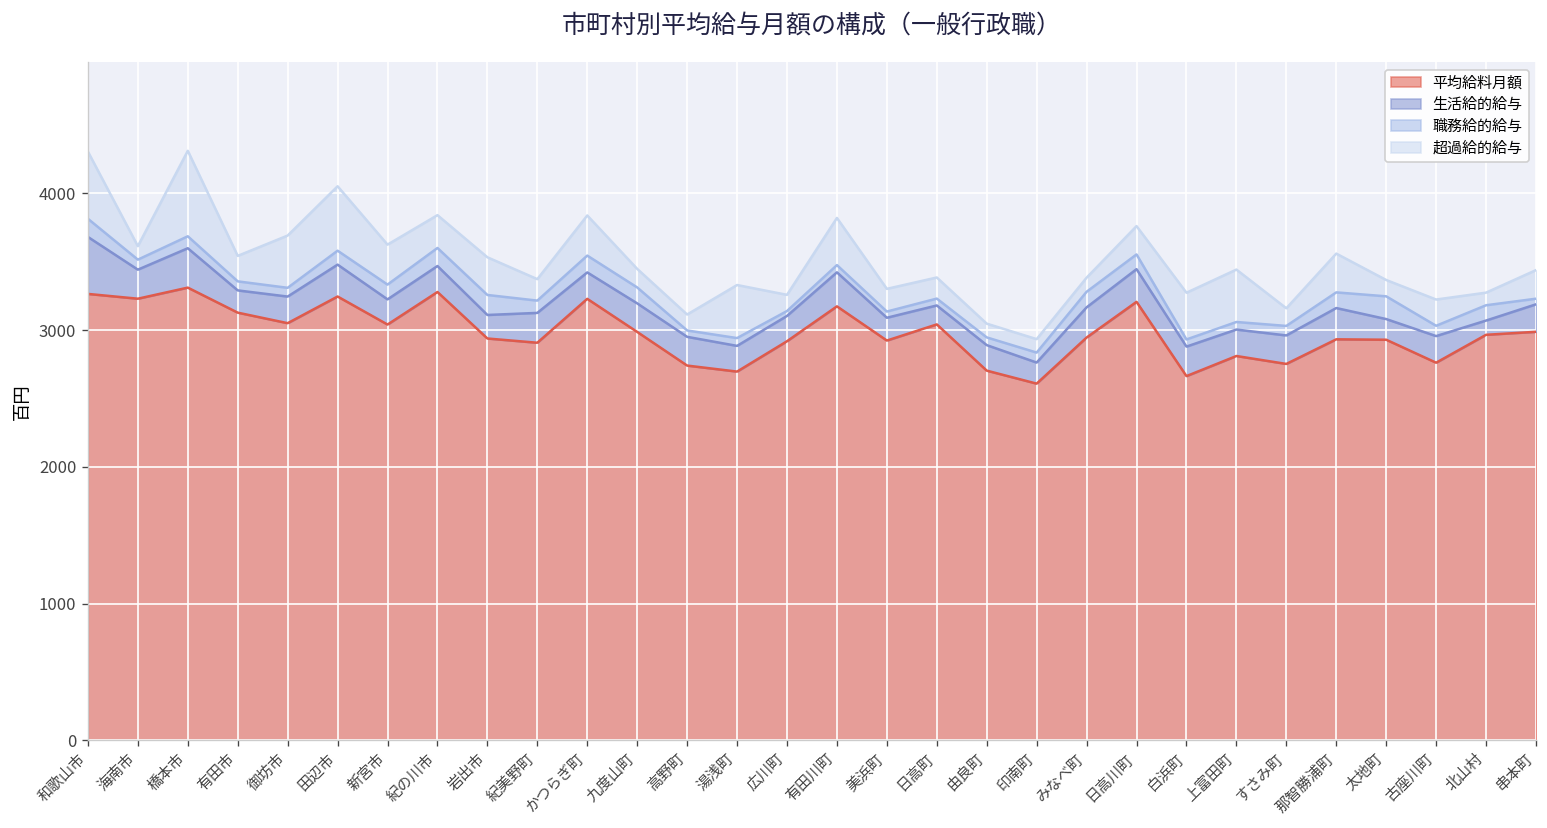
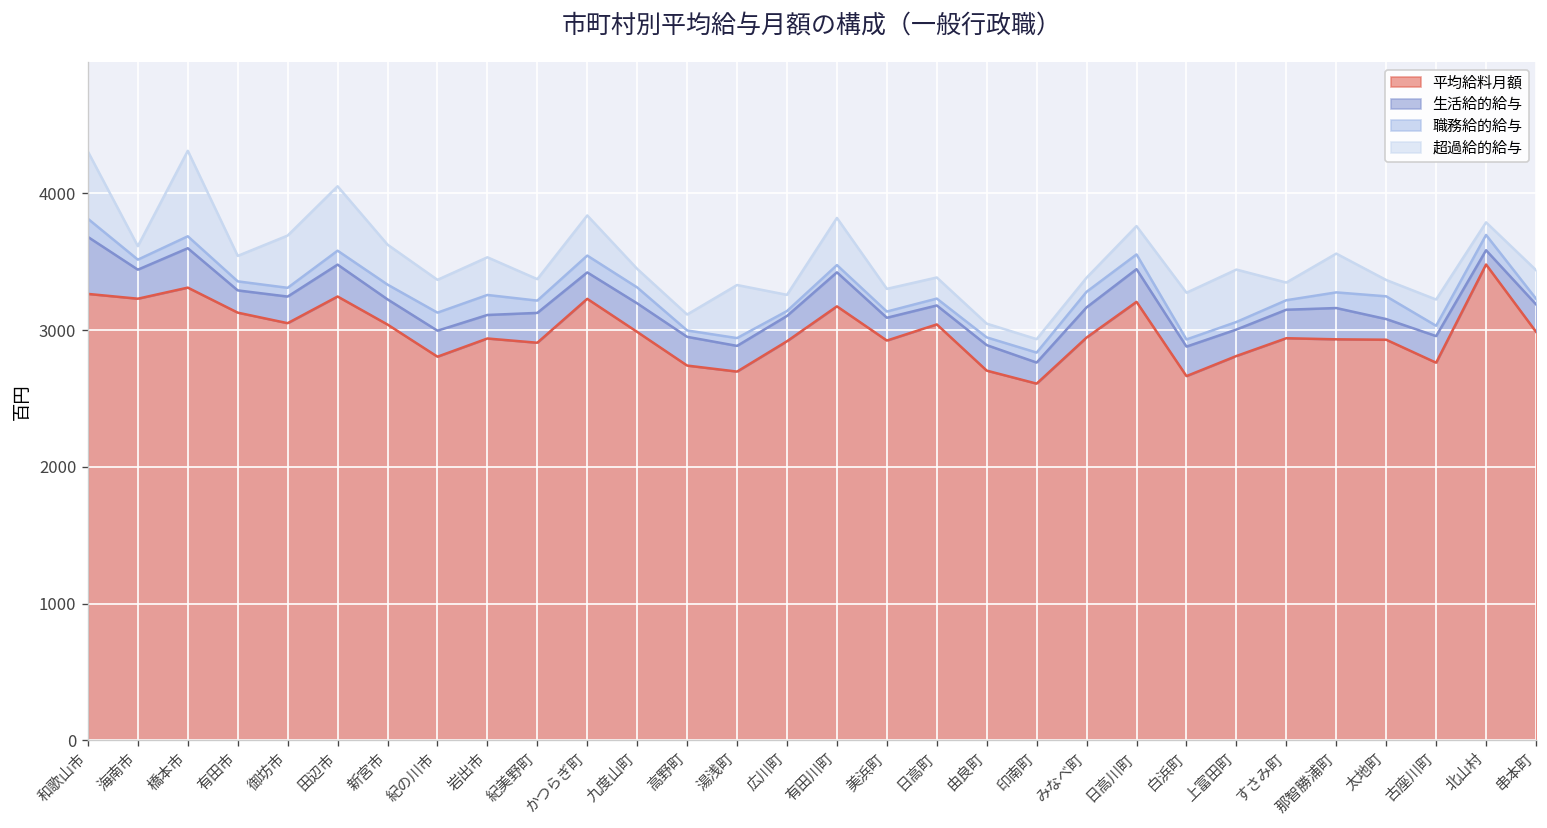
  {
    "平均給料月額": {
      "和歌山市": 3260,
      "海南市": 3230,
      "橋本市": 3310,
      "有田市": 3130,
      "御坊市": 3050,
      "田辺市": 3250,
      "新宮市": 3040,
-     "紀の川市": 3280,
+     "紀の川市": 2810,
      "岩出市": 2940,
      "紀美野町": 2910,
      "かつらぎ町": 3230,
      "九度山町": 2990,
      "高野町": 2740,
      "湯浅町": 2700,
      "広川町": 2920,
      "有田川町": 3170,
      "美浜町": 2920,
      "日高町": 3040,
      "由良町": 2700,
      "印南町": 2610,
      "みなべ町": 2950,
      "日高川町": 3210,
      "白浜町": 2660,
      "上富田町": 2810,
-     "すさみ町": 2750,
+     "すさみ町": 2940,
      "那智勝浦町": 2930,
      "太地町": 2930,
      "古座川町": 2760,
-     "北山村": 2970,
+     "北山村": 3480,
      "串本町": 2990
    }
  }
